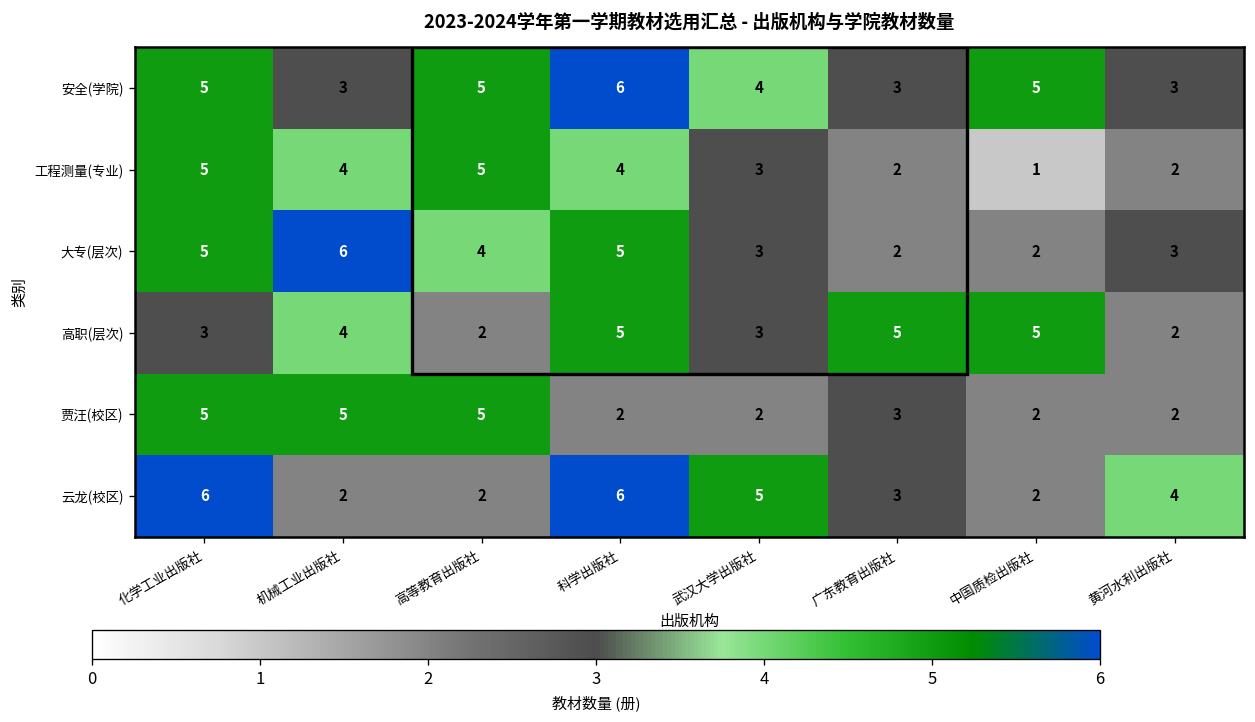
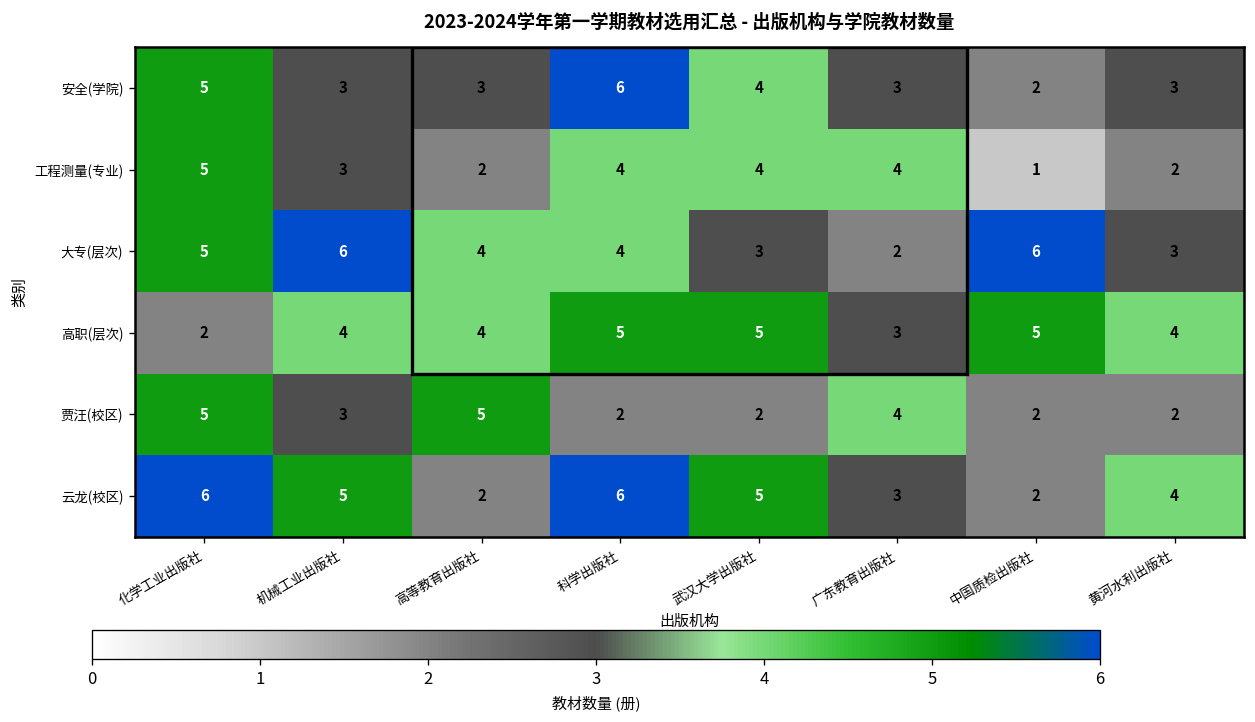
  {
    "安全(学院)": {
      "化学工业出版社": 5,
      "机械工业出版社": 3,
-     "高等教育出版社": 5,
+     "高等教育出版社": 3,
      "科学出版社": 6,
      "武汉大学出版社": 4,
      "广东教育出版社": 3,
-     "中国质检出版社": 5,
+     "中国质检出版社": 2,
      "黄河水利出版社": 3
    },
    "工程测量(专业)": {
      "化学工业出版社": 5,
-     "机械工业出版社": 4,
-     "高等教育出版社": 5,
+     "机械工业出版社": 3,
+     "高等教育出版社": 2,
      "科学出版社": 4,
-     "武汉大学出版社": 3,
-     "广东教育出版社": 2,
+     "武汉大学出版社": 4,
+     "广东教育出版社": 4,
      "中国质检出版社": 1,
      "黄河水利出版社": 2
    },
    "大专(层次)": {
      "化学工业出版社": 5,
      "机械工业出版社": 6,
      "高等教育出版社": 4,
-     "科学出版社": 5,
+     "科学出版社": 4,
      "武汉大学出版社": 3,
      "广东教育出版社": 2,
-     "中国质检出版社": 2,
+     "中国质检出版社": 6,
      "黄河水利出版社": 3
    },
    "高职(层次)": {
-     "化学工业出版社": 3,
+     "化学工业出版社": 2,
      "机械工业出版社": 4,
-     "高等教育出版社": 2,
+     "高等教育出版社": 4,
      "科学出版社": 5,
-     "武汉大学出版社": 3,
-     "广东教育出版社": 5,
+     "武汉大学出版社": 5,
+     "广东教育出版社": 3,
      "中国质检出版社": 5,
-     "黄河水利出版社": 2
+     "黄河水利出版社": 4
    },
    "贾汪(校区)": {
      "化学工业出版社": 5,
-     "机械工业出版社": 5,
+     "机械工业出版社": 3,
      "高等教育出版社": 5,
      "科学出版社": 2,
      "武汉大学出版社": 2,
-     "广东教育出版社": 3,
+     "广东教育出版社": 4,
      "中国质检出版社": 2,
      "黄河水利出版社": 2
    },
    "云龙(校区)": {
      "化学工业出版社": 6,
-     "机械工业出版社": 2,
+     "机械工业出版社": 5,
      "高等教育出版社": 2,
      "科学出版社": 6,
      "武汉大学出版社": 5,
      "广东教育出版社": 3,
      "中国质检出版社": 2,
      "黄河水利出版社": 4
    }
  }
